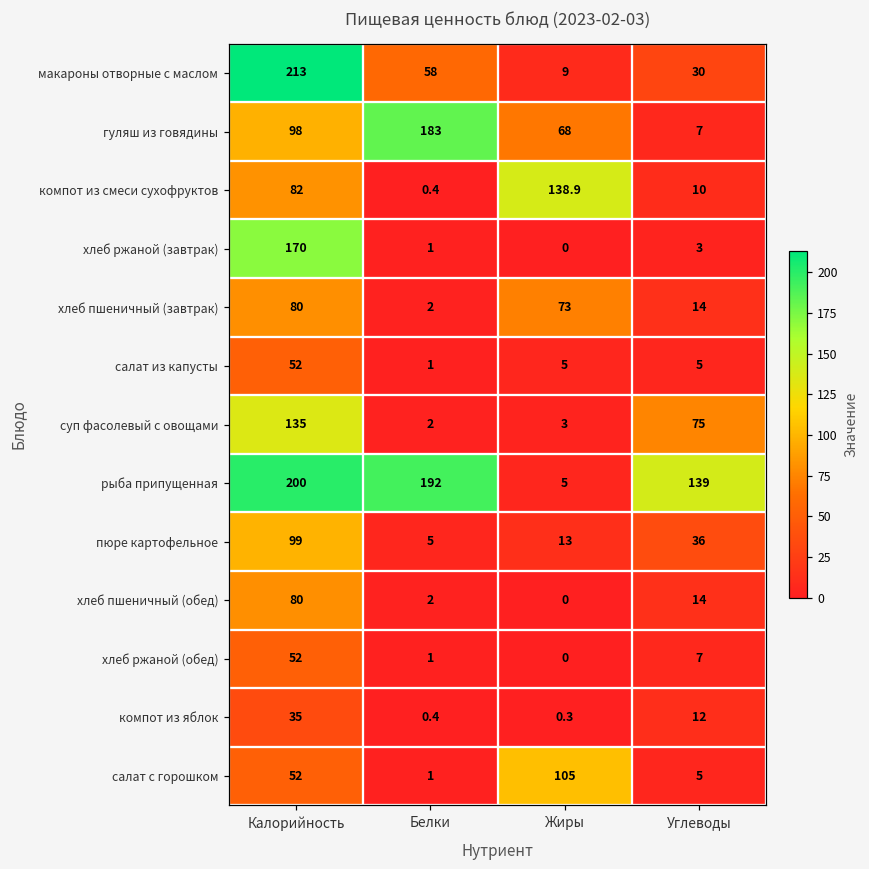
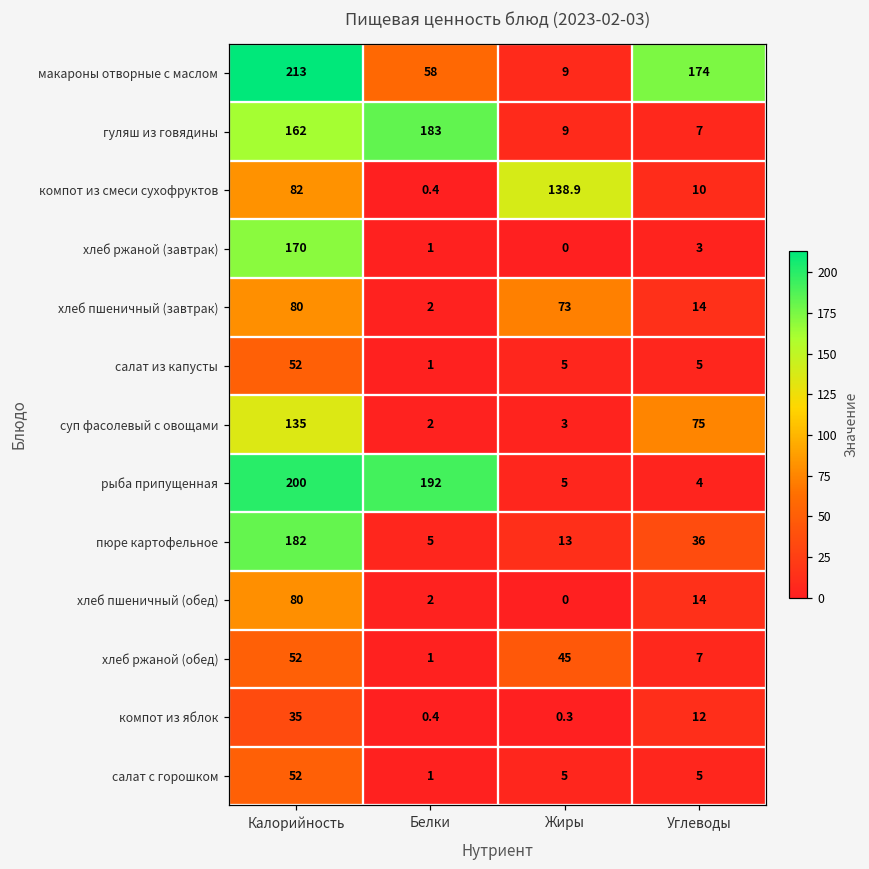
  {
    "макароны отворные с маслом": {
      "Калорийность": 213,
      "Белки": 58,
      "Жиры": 9,
-     "Углеводы": 30
+     "Углеводы": 174
    },
    "гуляш из говядины": {
-     "Калорийность": 98,
+     "Калорийность": 162,
      "Белки": 183,
-     "Жиры": 68,
+     "Жиры": 9,
      "Углеводы": 7
    },
    "компот из смеси сухофруктов": {
      "Калорийность": 82,
      "Белки": 0.4,
      "Жиры": 138.9,
      "Углеводы": 10
    },
    "хлеб ржаной (завтрак)": {
      "Калорийность": 170,
      "Белки": 1,
      "Жиры": 0,
      "Углеводы": 3
    },
    "хлеб пшеничный (завтрак)": {
      "Калорийность": 80,
      "Белки": 2,
      "Жиры": 73,
      "Углеводы": 14
    },
    "салат из капусты": {
      "Калорийность": 52,
      "Белки": 1,
      "Жиры": 5,
      "Углеводы": 5
    },
    "суп фасолевый с овощами": {
      "Калорийность": 135,
      "Белки": 2,
      "Жиры": 3,
      "Углеводы": 75
    },
    "рыба припущенная": {
      "Калорийность": 200,
      "Белки": 192,
      "Жиры": 5,
-     "Углеводы": 139
+     "Углеводы": 4
    },
    "пюре картофельное": {
-     "Калорийность": 99,
+     "Калорийность": 182,
      "Белки": 5,
      "Жиры": 13,
      "Углеводы": 36
    },
    "хлеб пшеничный (обед)": {
      "Калорийность": 80,
      "Белки": 2,
      "Жиры": 0,
      "Углеводы": 14
    },
    "хлеб ржаной (обед)": {
      "Калорийность": 52,
      "Белки": 1,
-     "Жиры": 0,
+     "Жиры": 45,
      "Углеводы": 7
    },
    "компот из яблок": {
      "Калорийность": 35,
      "Белки": 0.4,
      "Жиры": 0.3,
      "Углеводы": 12
    },
    "салат с горошком": {
      "Калорийность": 52,
      "Белки": 1,
-     "Жиры": 105,
+     "Жиры": 5,
      "Углеводы": 5
    }
  }
